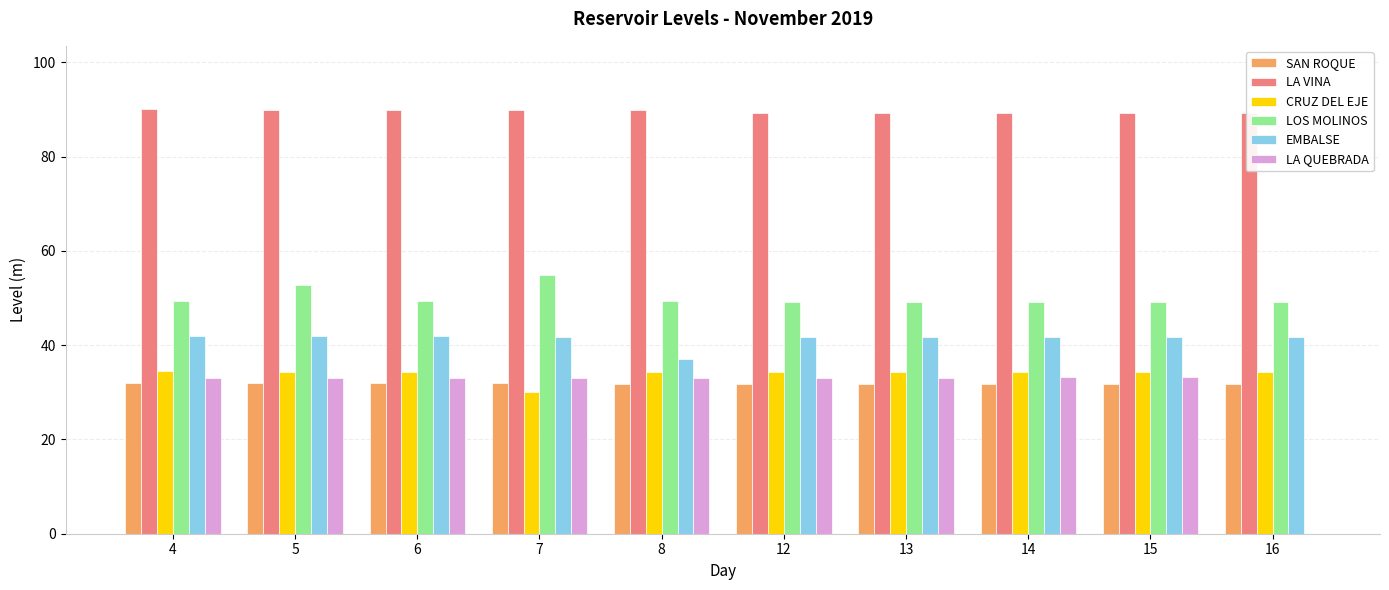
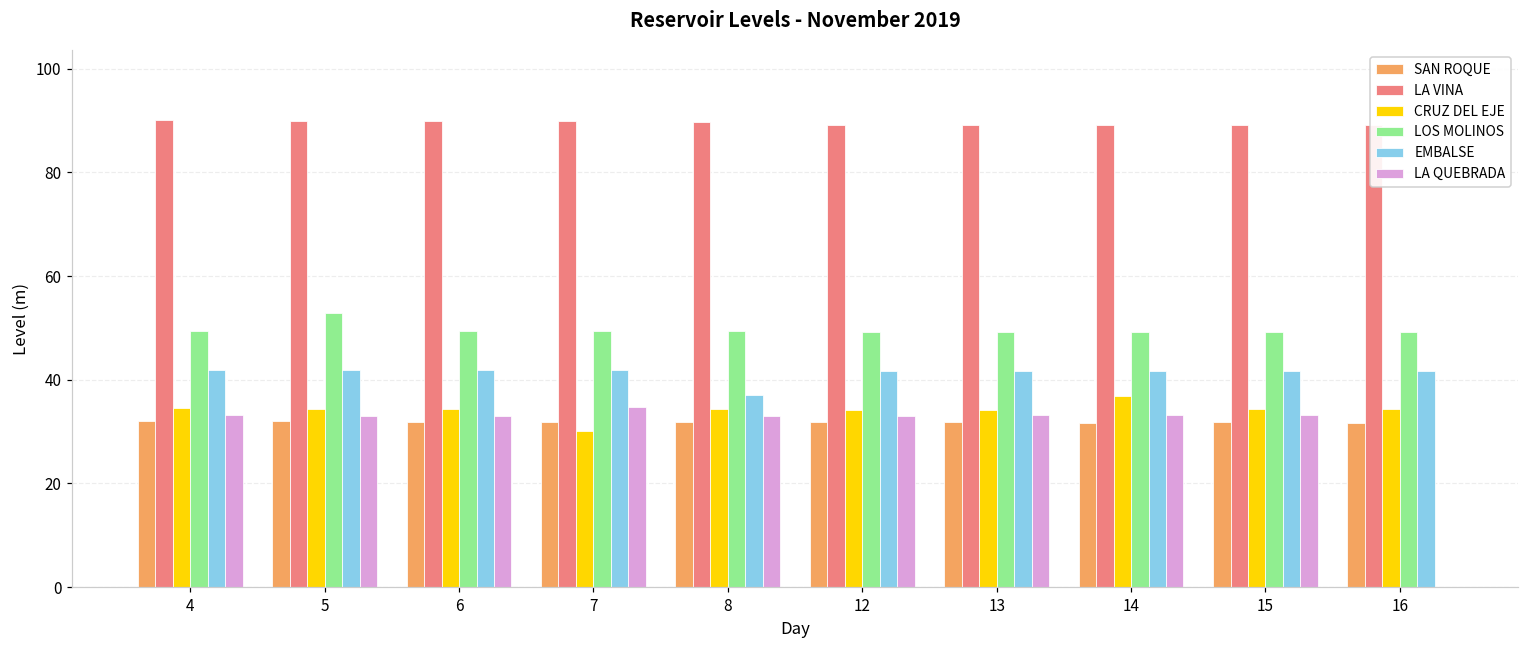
  {
    "CRUZ DEL EJE": {
      "4": 34,
      "5": 34,
      "6": 34,
      "7": 30,
      "8": 34,
      "12": 34,
      "13": 34,
-     "14": 34,
+     "14": 37,
      "15": 34,
      "16": 34
    },
    "LOS MOLINOS": {
      "4": 49,
      "5": 53,
      "6": 49,
-     "7": 55,
+     "7": 49,
      "8": 49,
      "12": 49,
      "13": 49,
      "14": 49,
      "15": 49,
      "16": 49
    },
    "EMBALSE": {
      "4": 42,
      "5": 42,
      "6": 42,
      "7": 42,
      "8": 37,
      "12": 42,
      "13": 42,
      "14": 42,
      "15": 42,
      "16": 42
    },
    "LA QUEBRADA": {
      "4": 33,
      "5": 33,
      "6": 33,
-     "7": 33,
+     "7": 35,
      "8": 33,
      "12": 33,
      "13": 33,
      "14": 33,
      "15": 33,
      "16": 0
    }
  }
